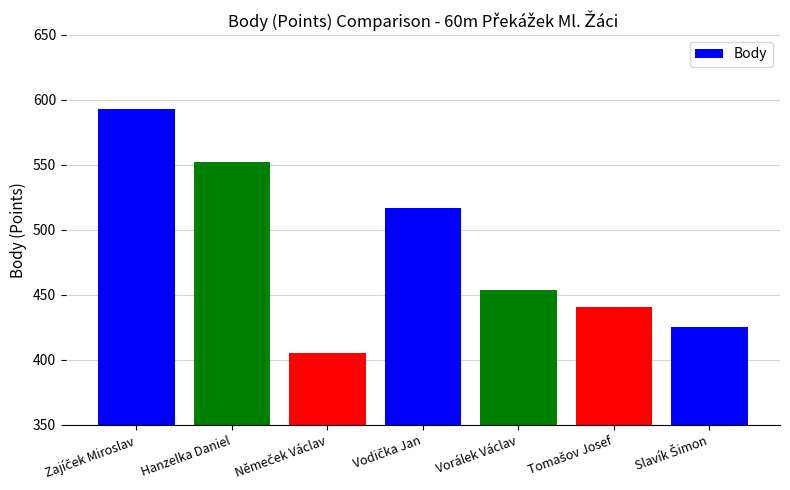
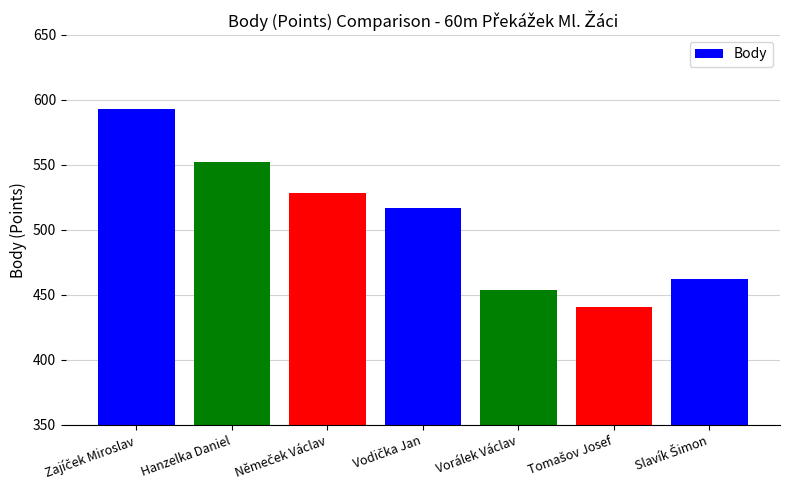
  {
    "Zajíček Miroslav": 593,
    "Hanzelka Daniel": 552,
-   "Němeček Václav": 405,
+   "Němeček Václav": 528,
    "Vodička Jan": 517,
    "Vorálek Václav": 454,
    "Tomašov Josef": 441,
-   "Slavík Šimon": 425
+   "Slavík Šimon": 462
  }
